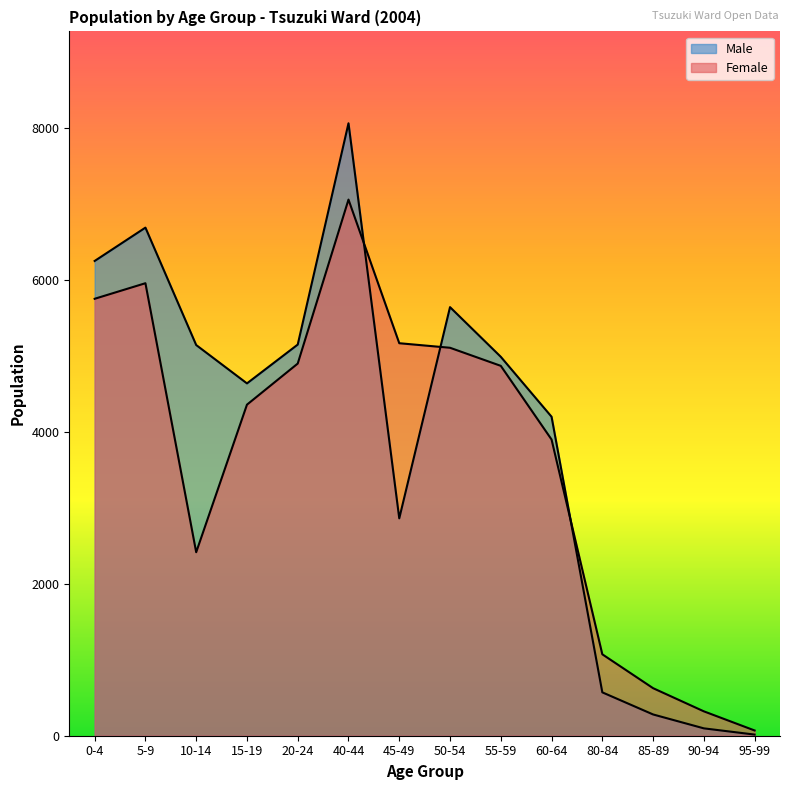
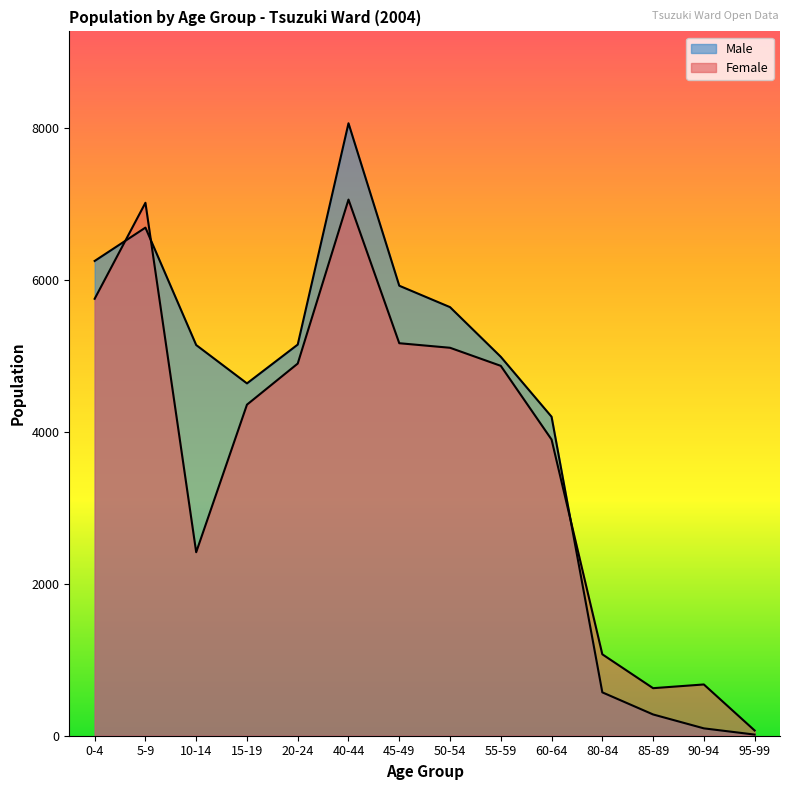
  {
    "Male": {
      "0-4": 6300,
      "5-9": 6700,
      "10-14": 5100,
      "15-19": 4600,
      "20-24": 5200,
      "40-44": 8100,
-     "45-49": 2900,
+     "45-49": 5900,
      "50-54": 5600,
      "55-59": 5000,
      "60-64": 4200,
      "80-84": 600,
      "85-89": 300,
      "90-94": 100,
      "95-99": 0
    },
    "Female": {
      "0-4": 5800,
-     "5-9": 6000,
+     "5-9": 7000,
      "10-14": 2400,
      "15-19": 4400,
      "20-24": 4900,
      "40-44": 7100,
      "45-49": 5200,
      "50-54": 5100,
      "55-59": 4900,
      "60-64": 3900,
      "80-84": 1100,
      "85-89": 600,
-     "90-94": 300,
+     "90-94": 700,
      "95-99": 100
    }
  }
